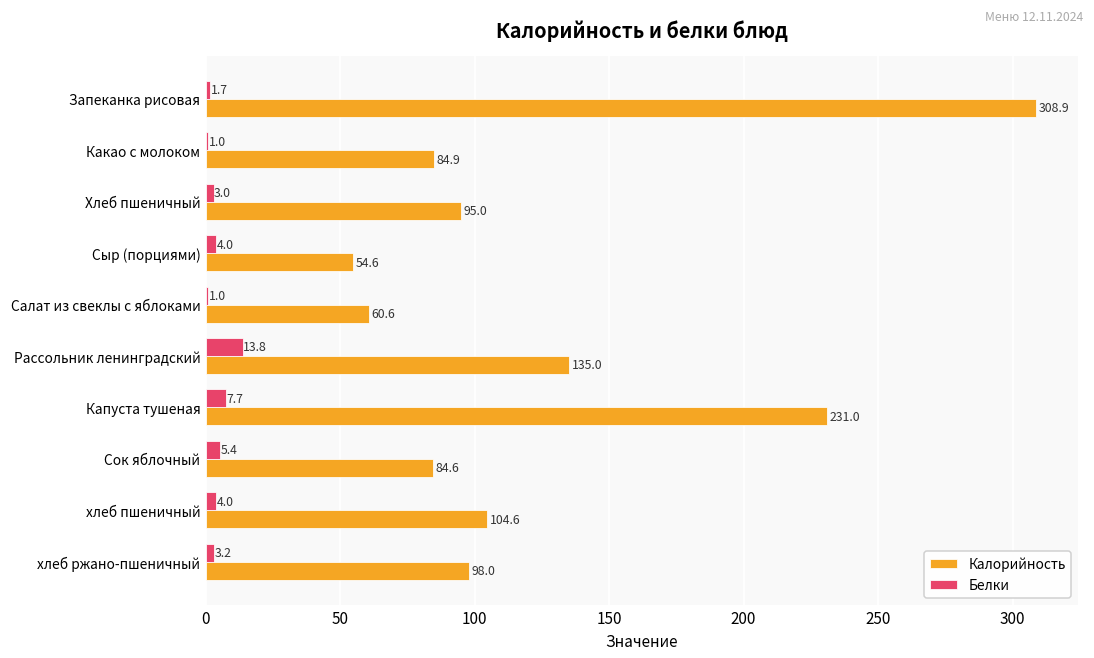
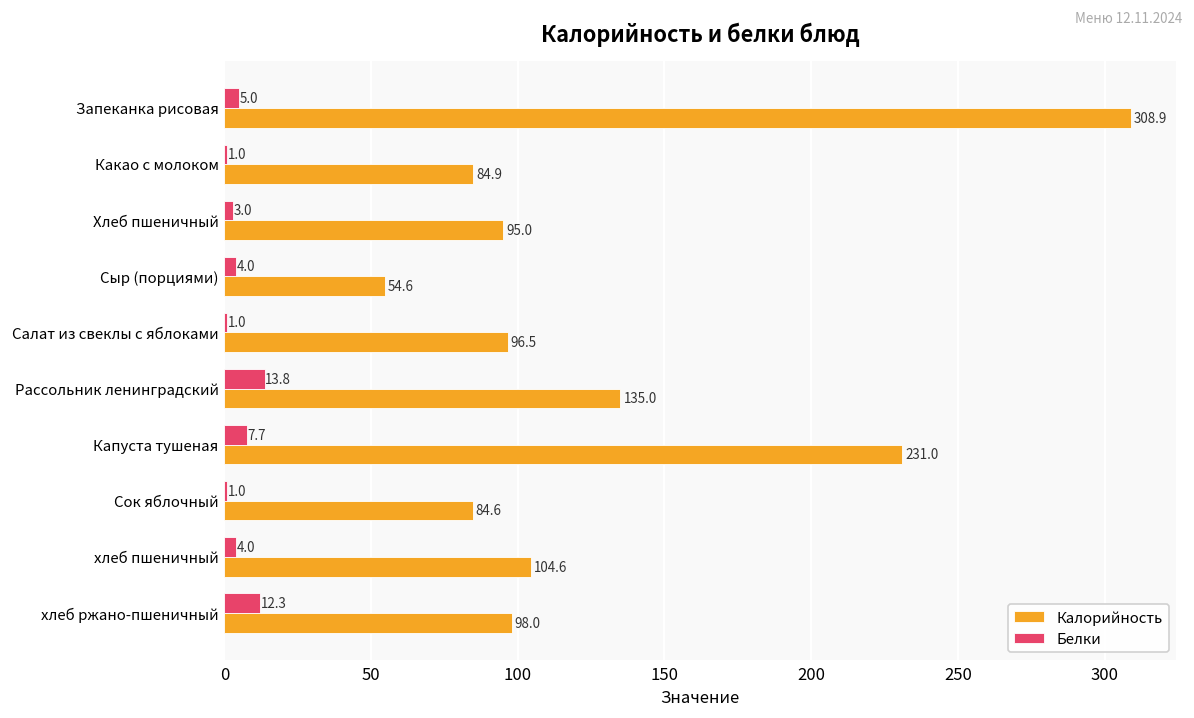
  {
    "Калорийность": {
      "Запеканка рисовая": 308.9,
      "Какао с молоком": 84.9,
      "Хлеб пшеничный": 95.0,
      "Сыр (порциями)": 54.6,
-     "Салат из свеклы с яблоками": 60.6,
+     "Салат из свеклы с яблоками": 96.5,
      "Рассольник ленинградский": 135.0,
      "Капуста тушеная": 231.0,
      "Сок яблочный": 84.6,
      "хлеб пшеничный": 104.6,
      "хлеб ржано-пшеничный": 98.0
    },
    "Белки": {
-     "Запеканка рисовая": 1.7,
+     "Запеканка рисовая": 5.0,
      "Какао с молоком": 1.0,
      "Хлеб пшеничный": 3.0,
      "Сыр (порциями)": 4.0,
      "Салат из свеклы с яблоками": 1.0,
      "Рассольник ленинградский": 13.8,
      "Капуста тушеная": 7.7,
-     "Сок яблочный": 5.4,
+     "Сок яблочный": 1.0,
      "хлеб пшеничный": 4.0,
-     "хлеб ржано-пшеничный": 3.2
+     "хлеб ржано-пшеничный": 12.3
    }
  }
